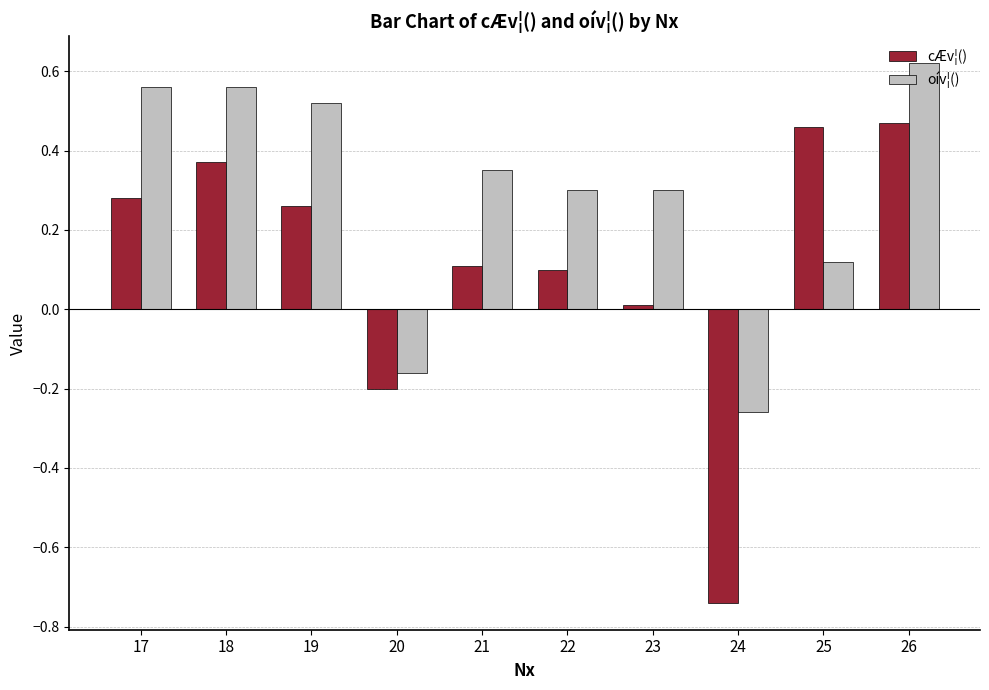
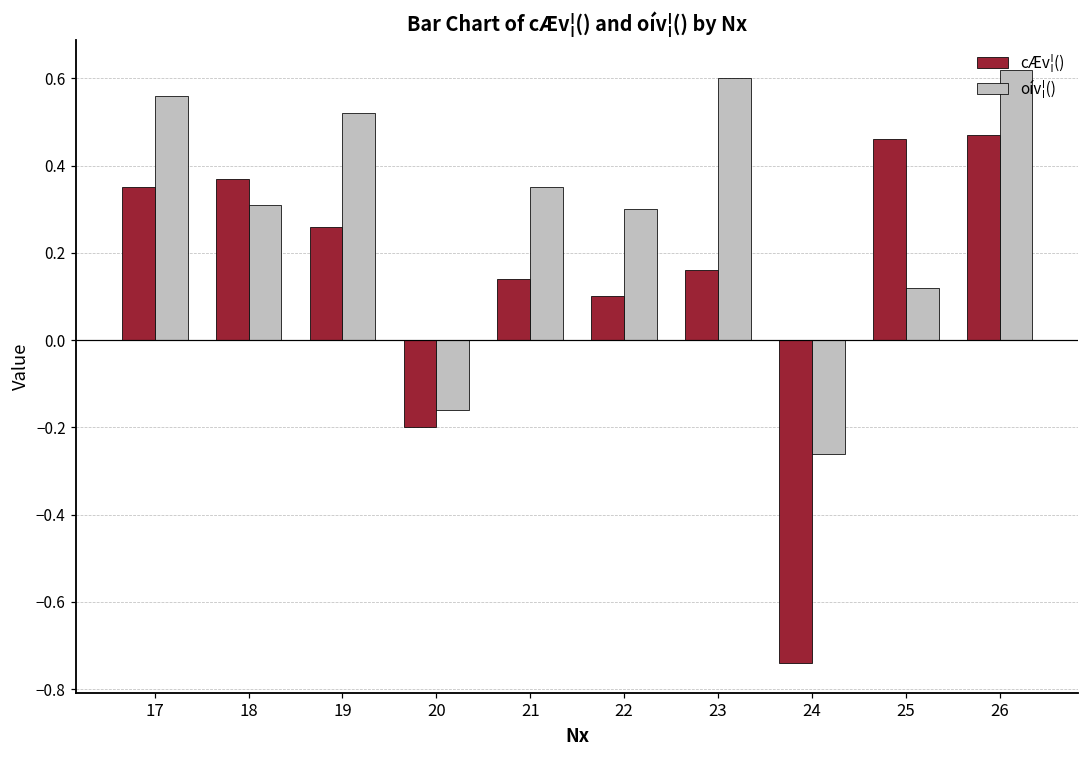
  {
    "cÆv¦()": {
-     "17": 0.28,
+     "17": 0.35,
      "18": 0.37,
      "19": 0.26,
      "20": -0.20,
-     "21": 0.11,
+     "21": 0.14,
      "22": 0.10,
-     "23": 0.01,
+     "23": 0.16,
      "24": -0.74,
      "25": 0.46,
      "26": 0.47
    },
    "oív¦()": {
      "17": 0.56,
-     "18": 0.56,
+     "18": 0.31,
      "19": 0.52,
      "20": -0.16,
      "21": 0.35,
      "22": 0.30,
-     "23": 0.3,
+     "23": 0.6,
      "24": -0.26,
      "25": 0.12,
      "26": 0.62
    }
  }
